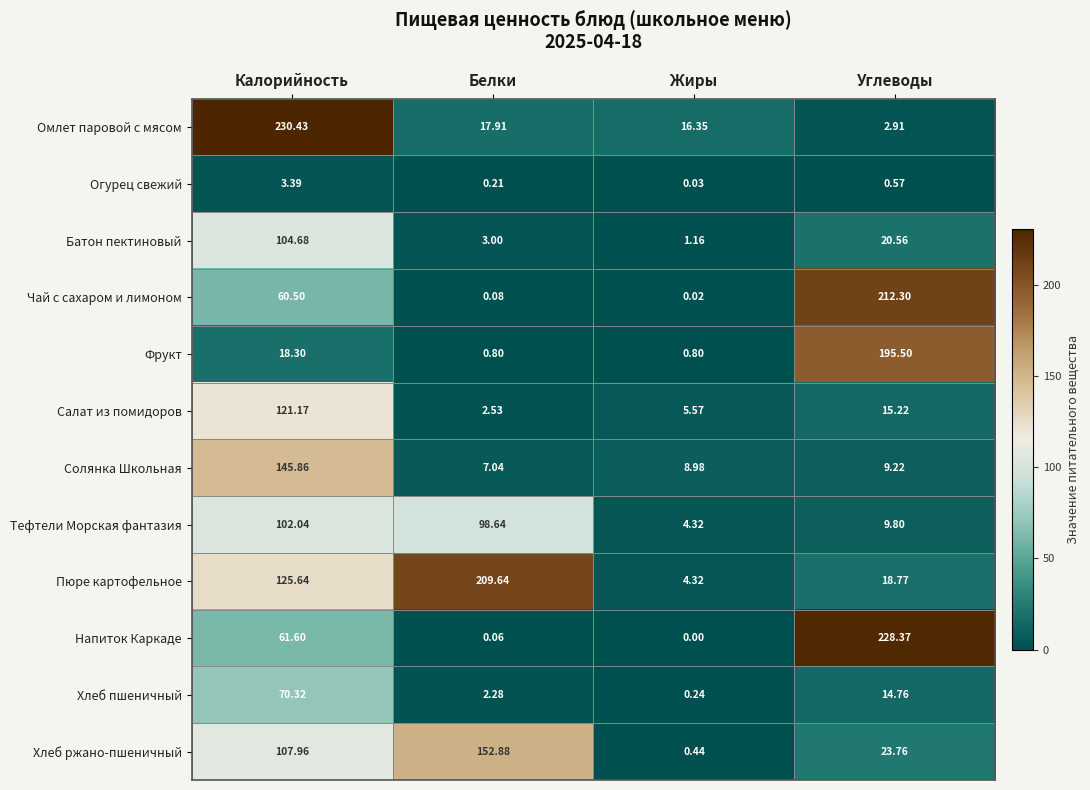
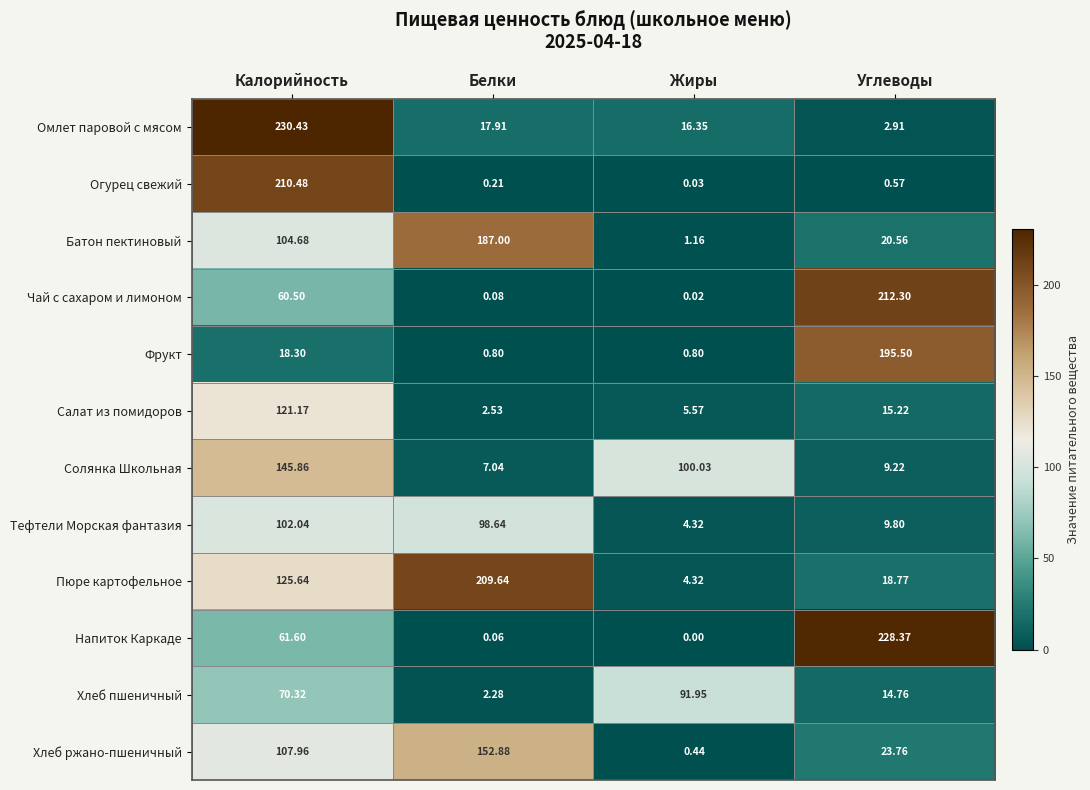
  {
    "Омлет паровой с мясом": {
      "Калорийность": 230.43,
      "Белки": 17.91,
      "Жиры": 16.35,
      "Углеводы": 2.91
    },
    "Огурец свежий": {
-     "Калорийность": 3.39,
+     "Калорийность": 210.48,
      "Белки": 0.21,
      "Жиры": 0.03,
      "Углеводы": 0.57
    },
    "Батон пектиновый": {
      "Калорийность": 104.68,
-     "Белки": 3.00,
+     "Белки": 187.00,
      "Жиры": 1.16,
      "Углеводы": 20.56
    },
    "Чай с сахаром и лимоном": {
      "Калорийность": 60.50,
      "Белки": 0.08,
      "Жиры": 0.02,
      "Углеводы": 212.30
    },
    "Фрукт": {
      "Калорийность": 18.30,
      "Белки": 0.80,
      "Жиры": 0.80,
      "Углеводы": 195.50
    },
    "Салат из помидоров": {
      "Калорийность": 121.17,
      "Белки": 2.53,
      "Жиры": 5.57,
      "Углеводы": 15.22
    },
    "Солянка Школьная": {
      "Калорийность": 145.86,
      "Белки": 7.04,
-     "Жиры": 8.98,
+     "Жиры": 100.03,
      "Углеводы": 9.22
    },
    "Тефтели Морская фантазия": {
      "Калорийность": 102.04,
      "Белки": 98.64,
      "Жиры": 4.32,
      "Углеводы": 9.80
    },
    "Пюре картофельное": {
      "Калорийность": 125.64,
      "Белки": 209.64,
      "Жиры": 4.32,
      "Углеводы": 18.77
    },
    "Напиток Каркаде": {
      "Калорийность": 61.60,
      "Белки": 0.06,
      "Жиры": 0.00,
      "Углеводы": 228.37
    },
    "Хлеб пшеничный": {
      "Калорийность": 70.32,
      "Белки": 2.28,
-     "Жиры": 0.24,
+     "Жиры": 91.95,
      "Углеводы": 14.76
    },
    "Хлеб ржано-пшеничный": {
      "Калорийность": 107.96,
      "Белки": 152.88,
      "Жиры": 0.44,
      "Углеводы": 23.76
    }
  }
